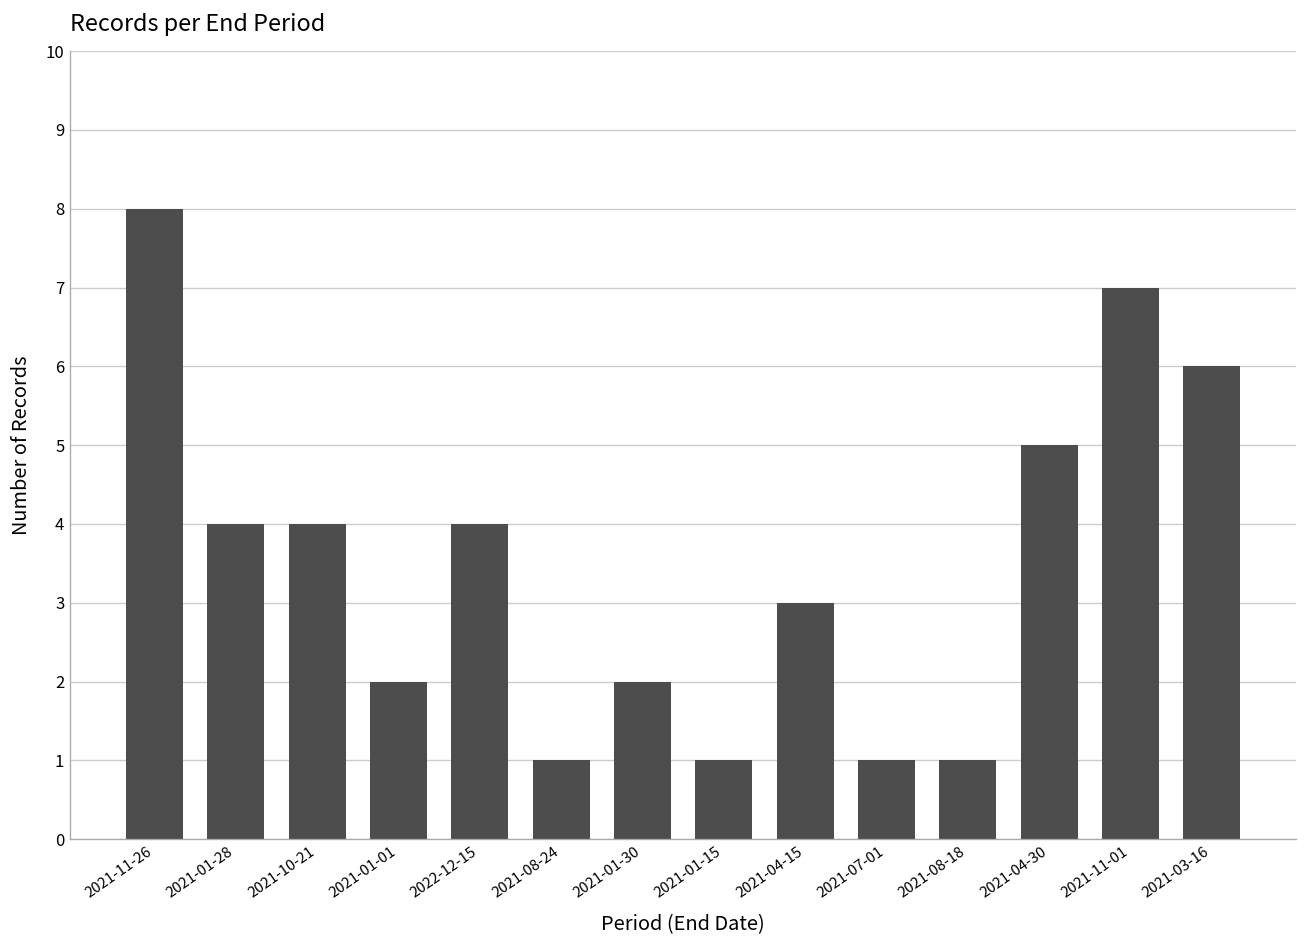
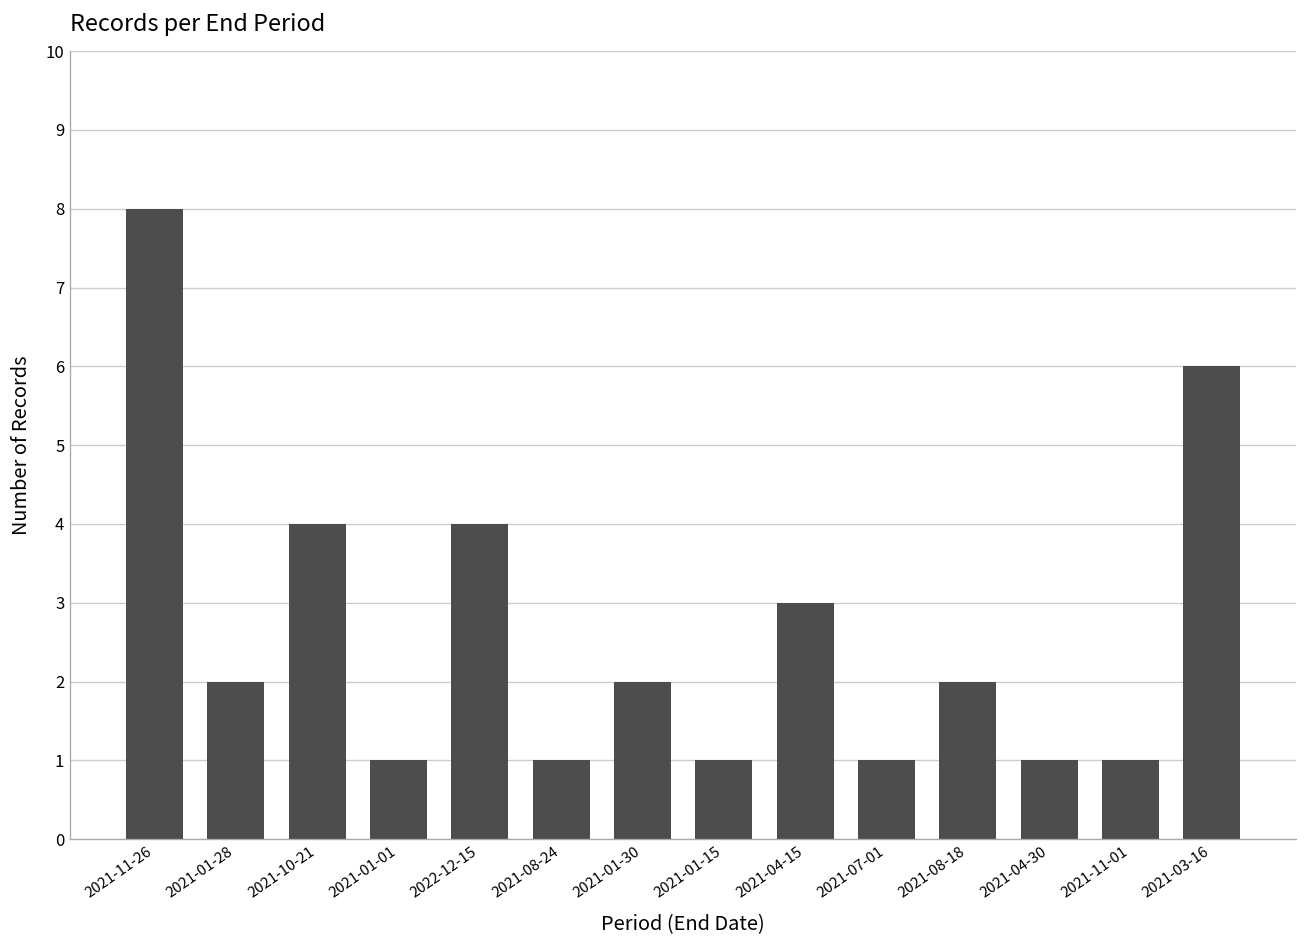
  {
    "2021-11-26": 8,
-   "2021-01-28": 4,
+   "2021-01-28": 2,
    "2021-10-21": 4,
-   "2021-01-01": 2,
+   "2021-01-01": 1,
    "2022-12-15": 4,
    "2021-08-24": 1,
    "2021-01-30": 2,
    "2021-01-15": 1,
    "2021-04-15": 3,
    "2021-07-01": 1,
-   "2021-08-18": 1,
-   "2021-04-30": 5,
-   "2021-11-01": 7,
+   "2021-08-18": 2,
+   "2021-04-30": 1,
+   "2021-11-01": 1,
    "2021-03-16": 6
  }
